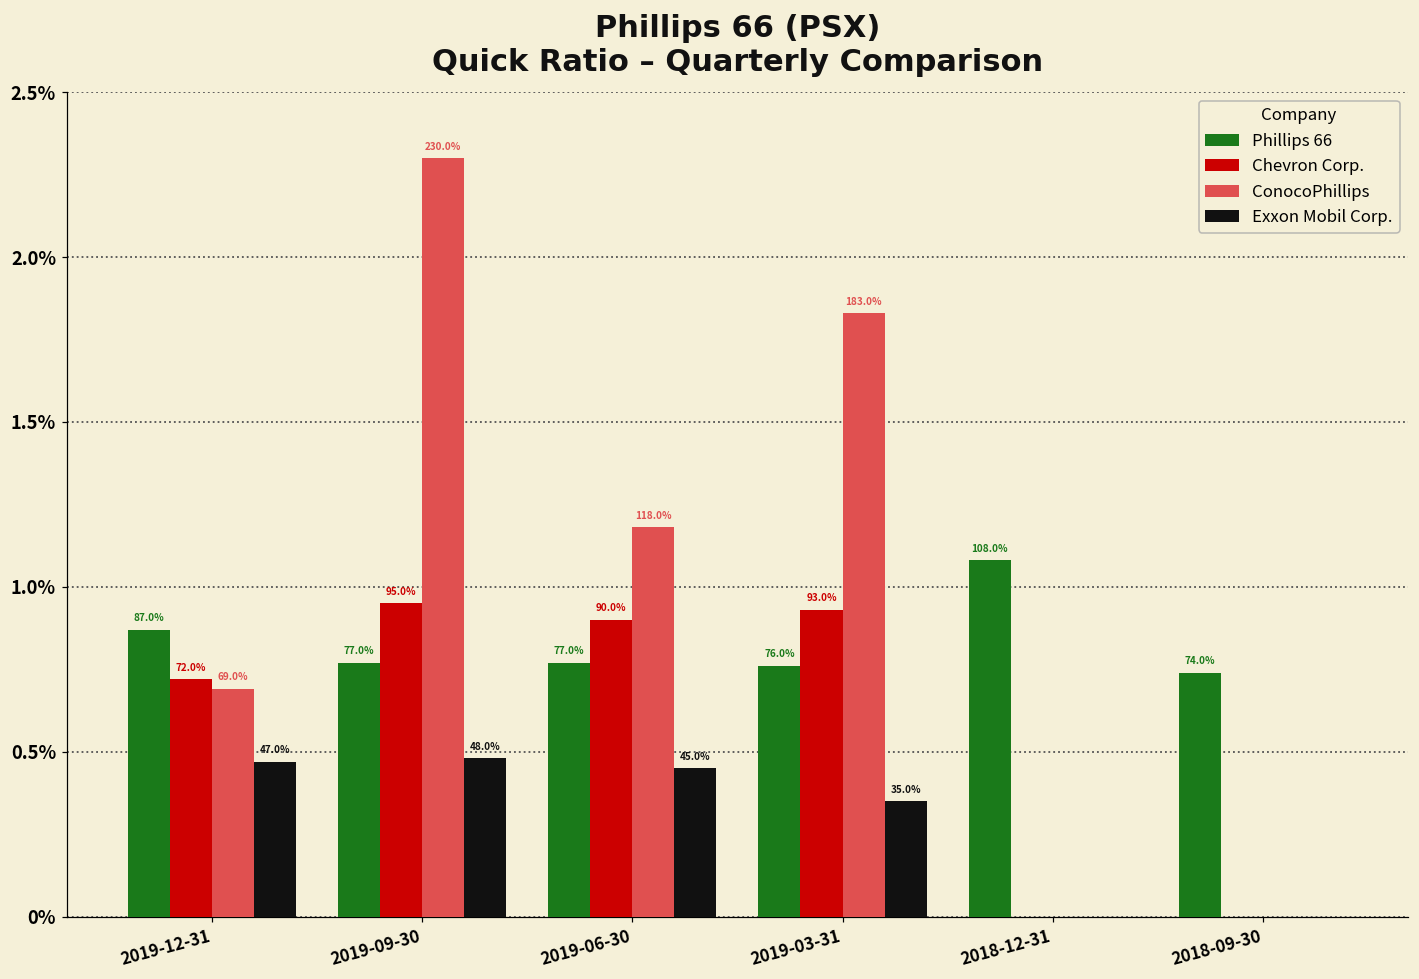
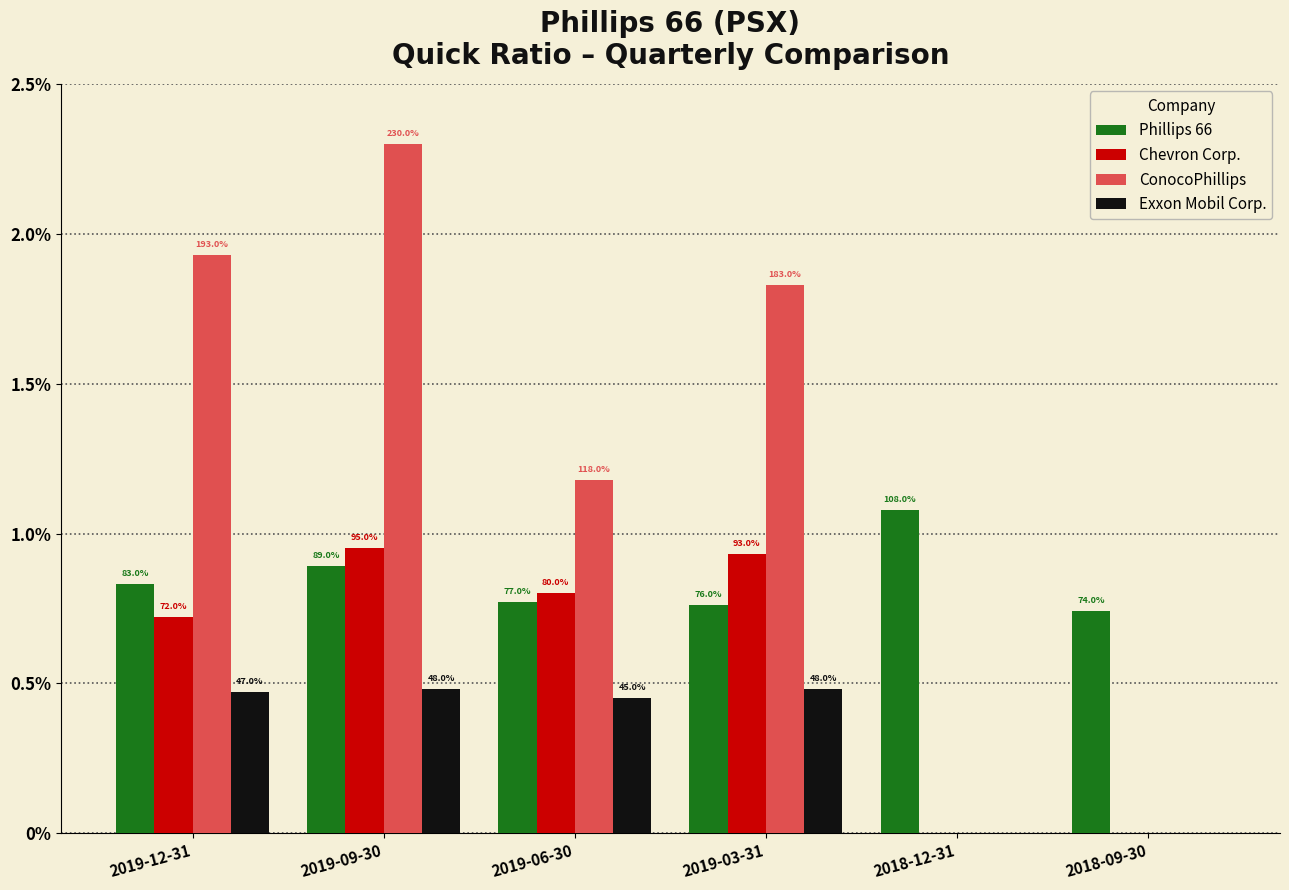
  {
    "Phillips 66": {
-     "2019-12-31": "87.0%",
-     "2019-09-30": "77.0%",
+     "2019-12-31": "83.0%",
+     "2019-09-30": "89.0%",
      "2019-06-30": "77.0%",
      "2019-03-31": "76.0%",
      "2018-12-31": "108.0%",
      "2018-09-30": "74.0%"
    },
    "Chevron Corp.": {
      "2019-12-31": "72.0%",
      "2019-09-30": "95.0%",
-     "2019-06-30": "90.0%",
+     "2019-06-30": "80.0%",
      "2019-03-31": "93.0%"
    },
    "ConocoPhillips": {
-     "2019-12-31": "69.0%",
+     "2019-12-31": "193.0%",
      "2019-09-30": "230.0%",
      "2019-06-30": "118.0%",
      "2019-03-31": "183.0%"
    },
    "Exxon Mobil Corp.": {
      "2019-12-31": "47.0%",
      "2019-09-30": "48.0%",
      "2019-06-30": "45.0%",
-     "2019-03-31": "35.0%"
+     "2019-03-31": "48.0%"
    }
  }
